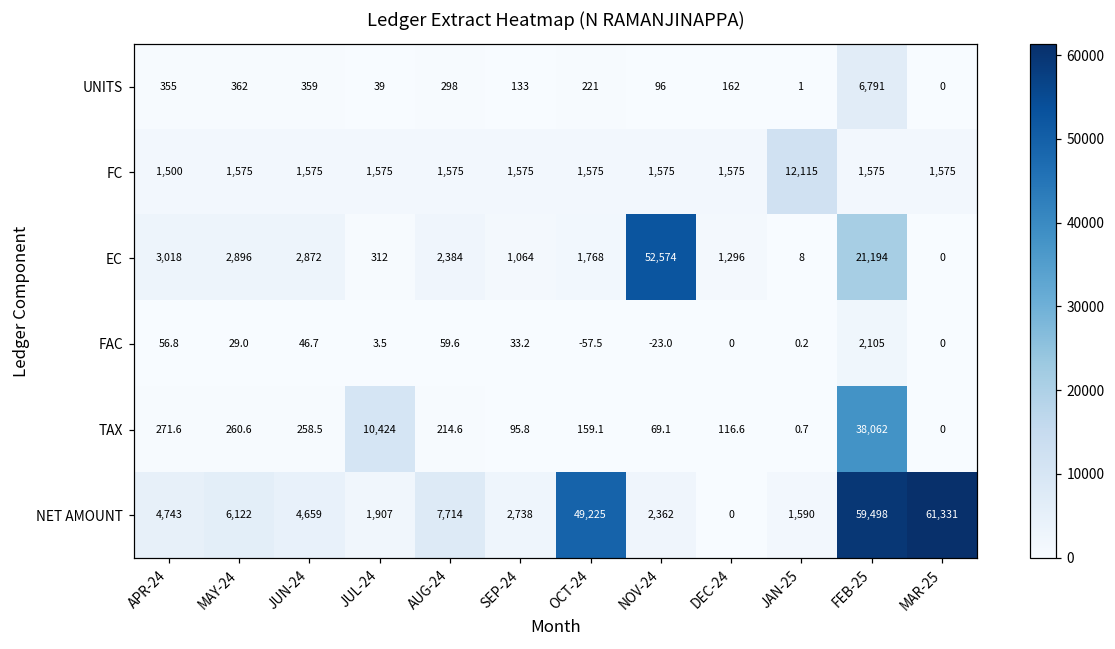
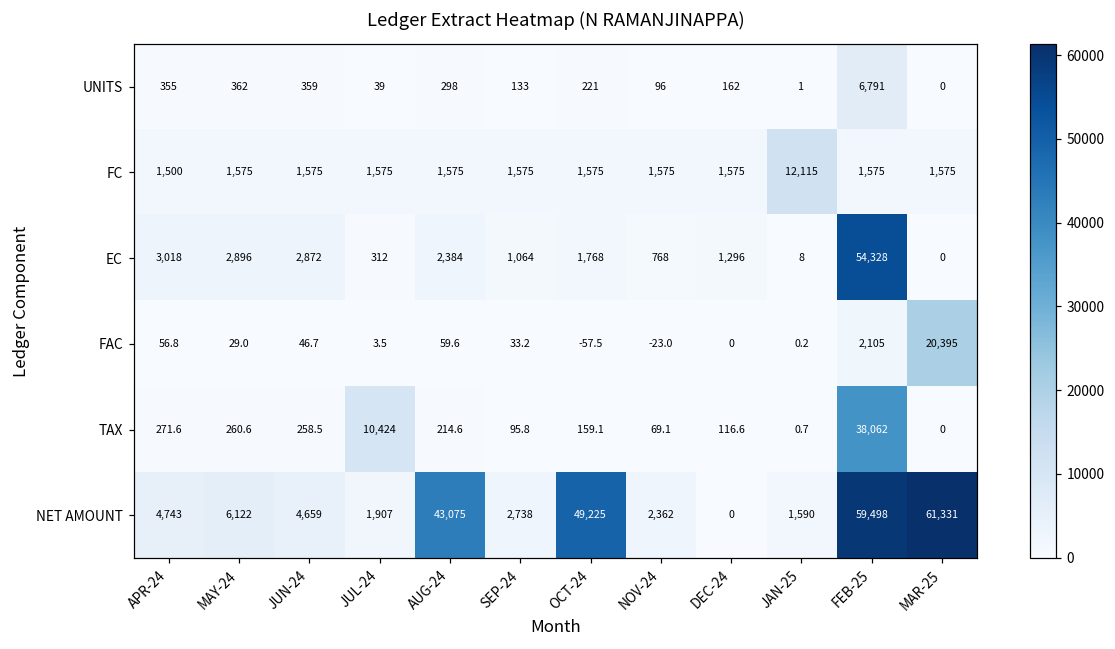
  {
    "UNITS": {
      "APR-24": "355",
      "MAY-24": "362",
      "JUN-24": "359",
      "JUL-24": "39",
      "AUG-24": "298",
      "SEP-24": "133",
      "OCT-24": "221",
      "NOV-24": "96",
      "DEC-24": "162",
      "JAN-25": "1",
      "FEB-25": "6,791",
      "MAR-25": "0"
    },
    "FC": {
      "APR-24": "1,500",
      "MAY-24": "1,575",
      "JUN-24": "1,575",
      "JUL-24": "1,575",
      "AUG-24": "1,575",
      "SEP-24": "1,575",
      "OCT-24": "1,575",
      "NOV-24": "1,575",
      "DEC-24": "1,575",
      "JAN-25": "12,115",
      "FEB-25": "1,575",
      "MAR-25": "1,575"
    },
    "EC": {
      "APR-24": "3,018",
      "MAY-24": "2,896",
      "JUN-24": "2,872",
      "JUL-24": "312",
      "AUG-24": "2,384",
      "SEP-24": "1,064",
      "OCT-24": "1,768",
-     "NOV-24": "52,574",
+     "NOV-24": "768",
      "DEC-24": "1,296",
      "JAN-25": "8",
-     "FEB-25": "21,194",
+     "FEB-25": "54,328",
      "MAR-25": "0"
    },
    "FAC": {
      "APR-24": "56.8",
      "MAY-24": "29.0",
      "JUN-24": "46.7",
      "JUL-24": "3.5",
      "AUG-24": "59.6",
      "SEP-24": "33.2",
      "OCT-24": "-57.5",
      "NOV-24": "-23.0",
      "DEC-24": "0",
      "JAN-25": "0.2",
      "FEB-25": "2,105",
-     "MAR-25": "0"
+     "MAR-25": "20,395"
    },
    "TAX": {
      "APR-24": "271.6",
      "MAY-24": "260.6",
      "JUN-24": "258.5",
      "JUL-24": "10,424",
      "AUG-24": "214.6",
      "SEP-24": "95.8",
      "OCT-24": "159.1",
      "NOV-24": "69.1",
      "DEC-24": "116.6",
      "JAN-25": "0.7",
      "FEB-25": "38,062",
      "MAR-25": "0"
    },
    "NET AMOUNT": {
      "APR-24": "4,743",
      "MAY-24": "6,122",
      "JUN-24": "4,659",
      "JUL-24": "1,907",
-     "AUG-24": "7,714",
+     "AUG-24": "43,075",
      "SEP-24": "2,738",
      "OCT-24": "49,225",
      "NOV-24": "2,362",
      "DEC-24": "0",
      "JAN-25": "1,590",
      "FEB-25": "59,498",
      "MAR-25": "61,331"
    }
  }
